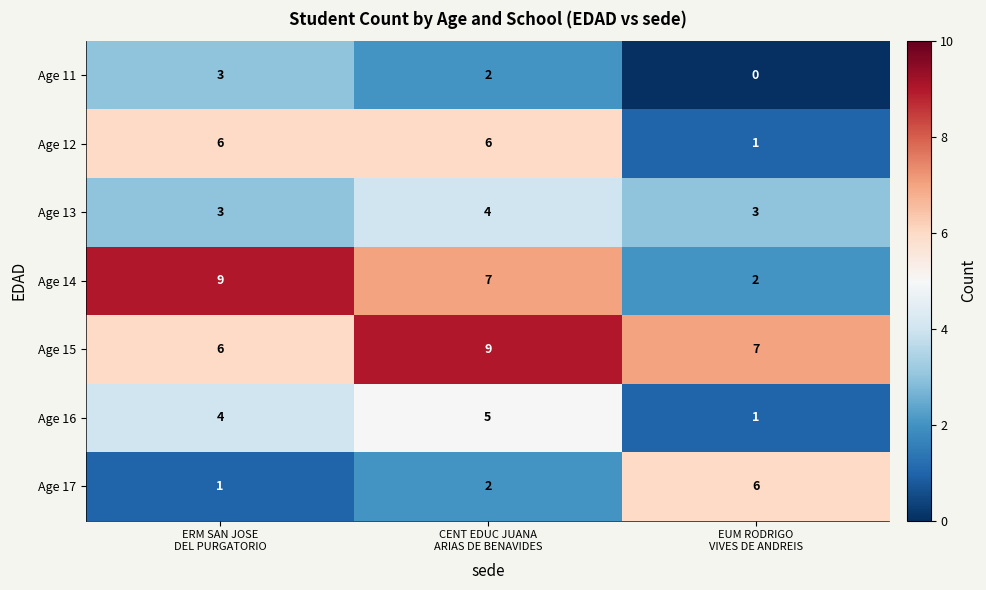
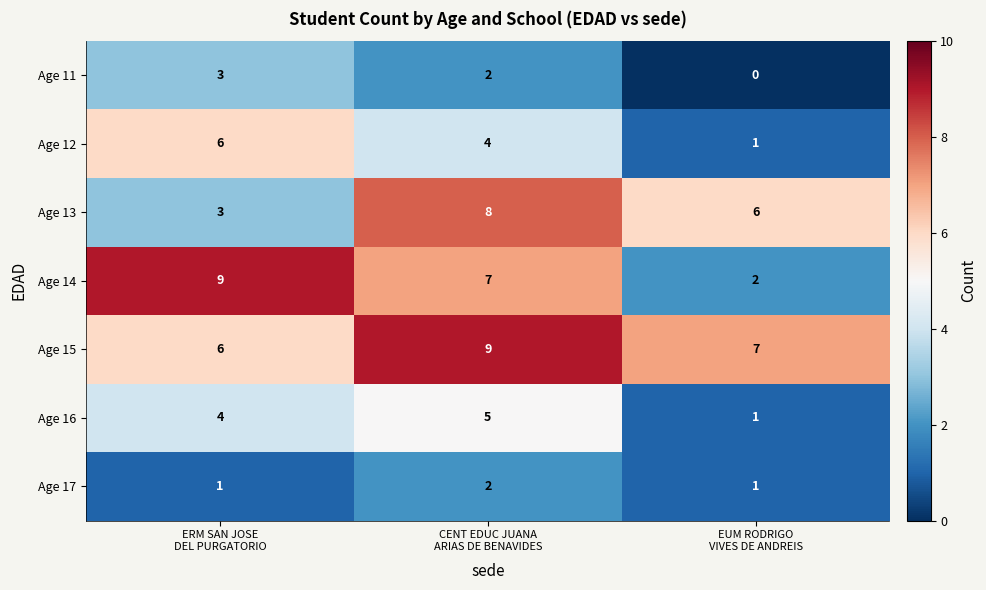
  {
    "Age 11": {
      "ERM SAN JOSE DEL PURGATORIO": 3,
      "CENT EDUC JUANA ARIAS DE BENAVIDES": 2,
      "EUM RODRIGO VIVES DE ANDREIS": 0
    },
    "Age 12": {
      "ERM SAN JOSE DEL PURGATORIO": 6,
-     "CENT EDUC JUANA ARIAS DE BENAVIDES": 6,
+     "CENT EDUC JUANA ARIAS DE BENAVIDES": 4,
      "EUM RODRIGO VIVES DE ANDREIS": 1
    },
    "Age 13": {
      "ERM SAN JOSE DEL PURGATORIO": 3,
-     "CENT EDUC JUANA ARIAS DE BENAVIDES": 4,
-     "EUM RODRIGO VIVES DE ANDREIS": 3
+     "CENT EDUC JUANA ARIAS DE BENAVIDES": 8,
+     "EUM RODRIGO VIVES DE ANDREIS": 6
    },
    "Age 14": {
      "ERM SAN JOSE DEL PURGATORIO": 9,
      "CENT EDUC JUANA ARIAS DE BENAVIDES": 7,
      "EUM RODRIGO VIVES DE ANDREIS": 2
    },
    "Age 15": {
      "ERM SAN JOSE DEL PURGATORIO": 6,
      "CENT EDUC JUANA ARIAS DE BENAVIDES": 9,
      "EUM RODRIGO VIVES DE ANDREIS": 7
    },
    "Age 16": {
      "ERM SAN JOSE DEL PURGATORIO": 4,
      "CENT EDUC JUANA ARIAS DE BENAVIDES": 5,
      "EUM RODRIGO VIVES DE ANDREIS": 1
    },
    "Age 17": {
      "ERM SAN JOSE DEL PURGATORIO": 1,
      "CENT EDUC JUANA ARIAS DE BENAVIDES": 2,
-     "EUM RODRIGO VIVES DE ANDREIS": 6
+     "EUM RODRIGO VIVES DE ANDREIS": 1
    }
  }
